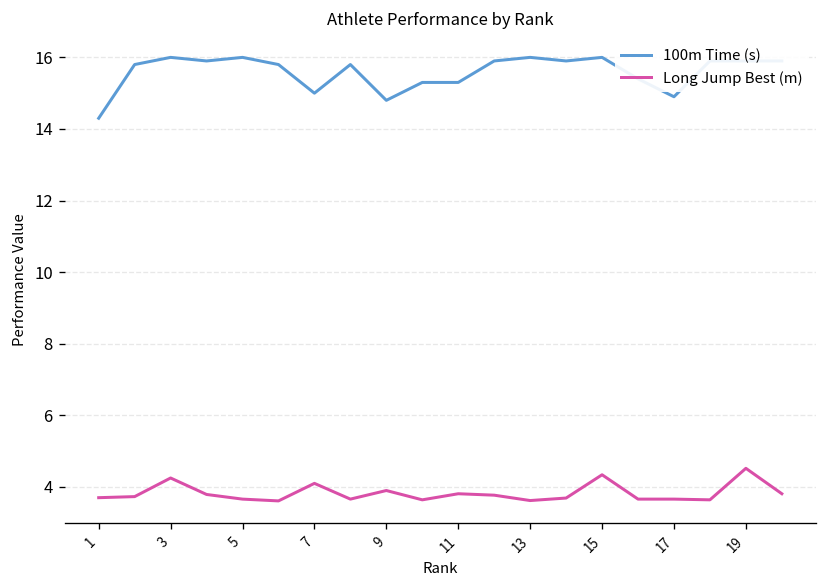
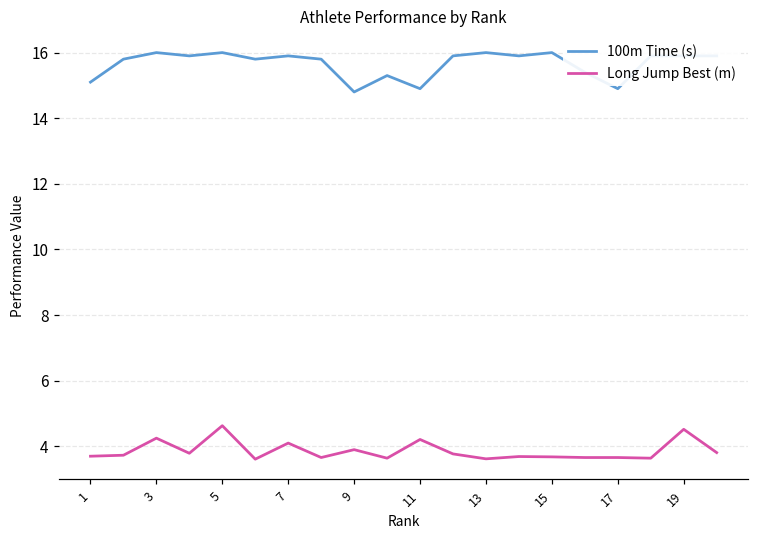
  {
    "100m Time (s)": {
-     "1": 14.3,
+     "1": 15.1,
      "3": 16.0,
      "5": 16.0,
-     "7": 15.0,
+     "7": 15.9,
      "9": 14.8,
-     "11": 15.3,
+     "11": 14.9,
      "13": 16.0,
      "15": 16.0,
      "17": 14.9
    },
    "Long Jump Best (m)": {
      "1": 3.7,
      "3": 4.3,
-     "5": 3.7,
+     "5": 4.6,
      "7": 4.1,
      "9": 3.9,
-     "11": 3.8,
+     "11": 4.2,
      "13": 3.6,
-     "15": 4.3,
+     "15": 3.7,
      "17": 3.7,
      "19": 4.5
    }
  }
